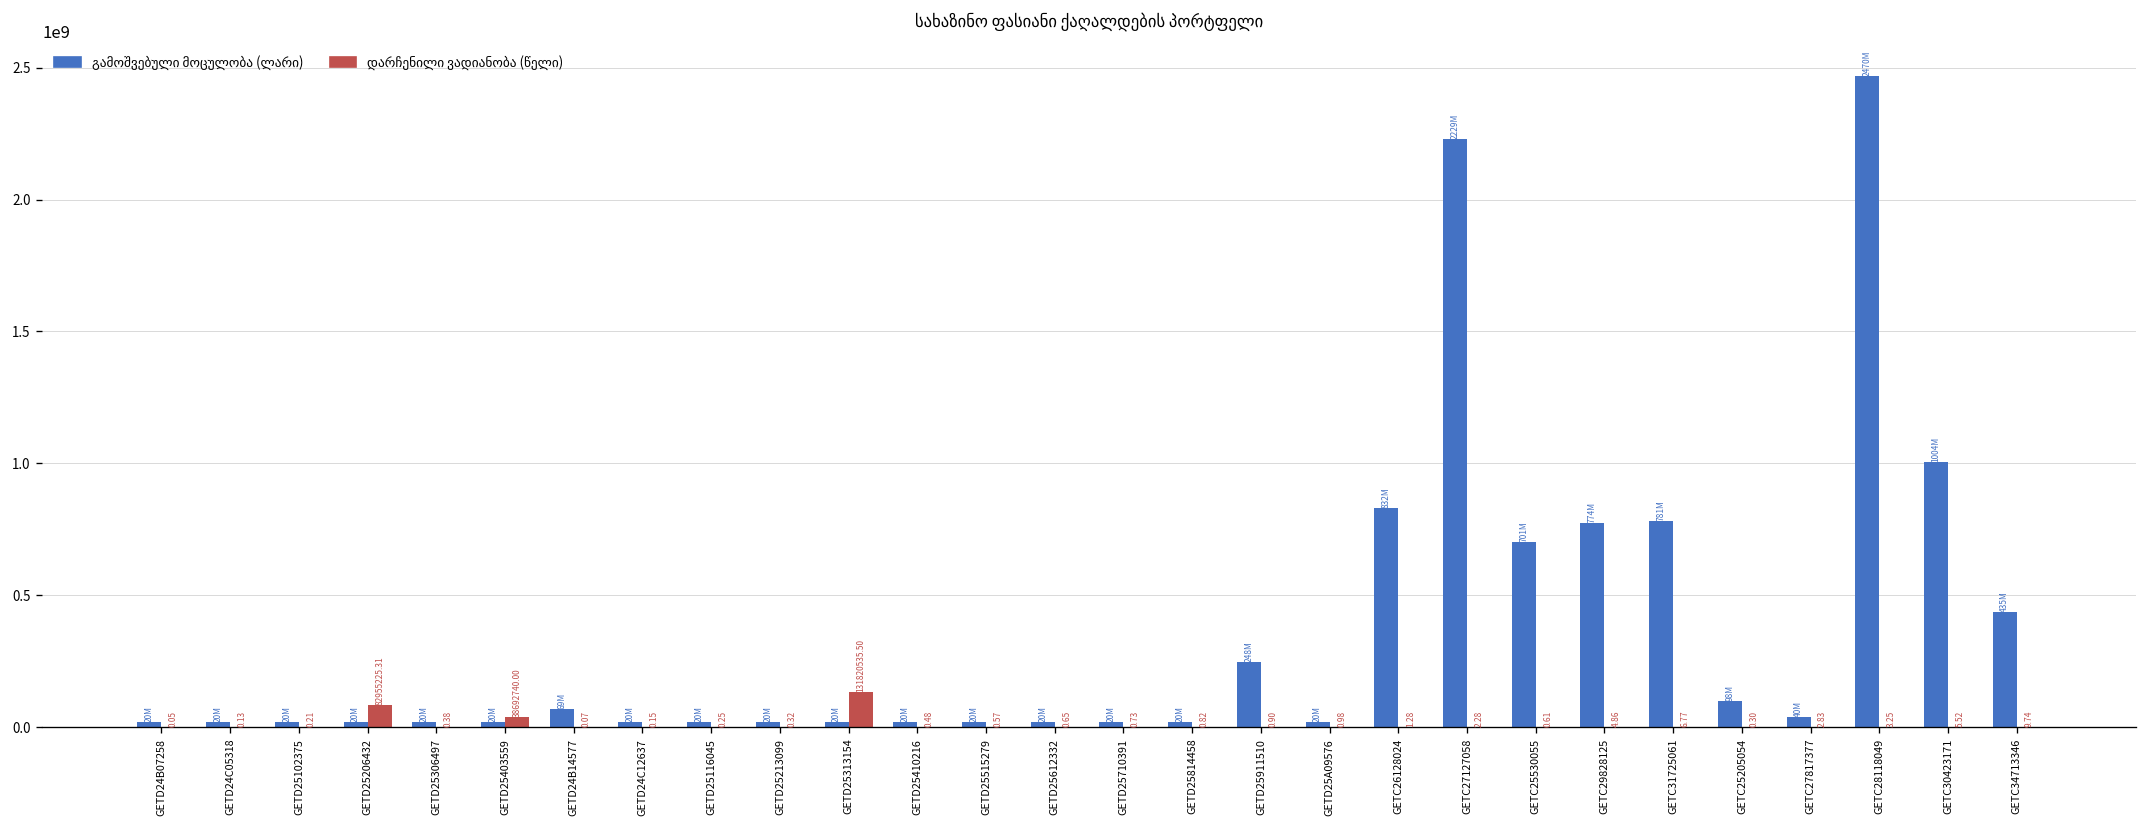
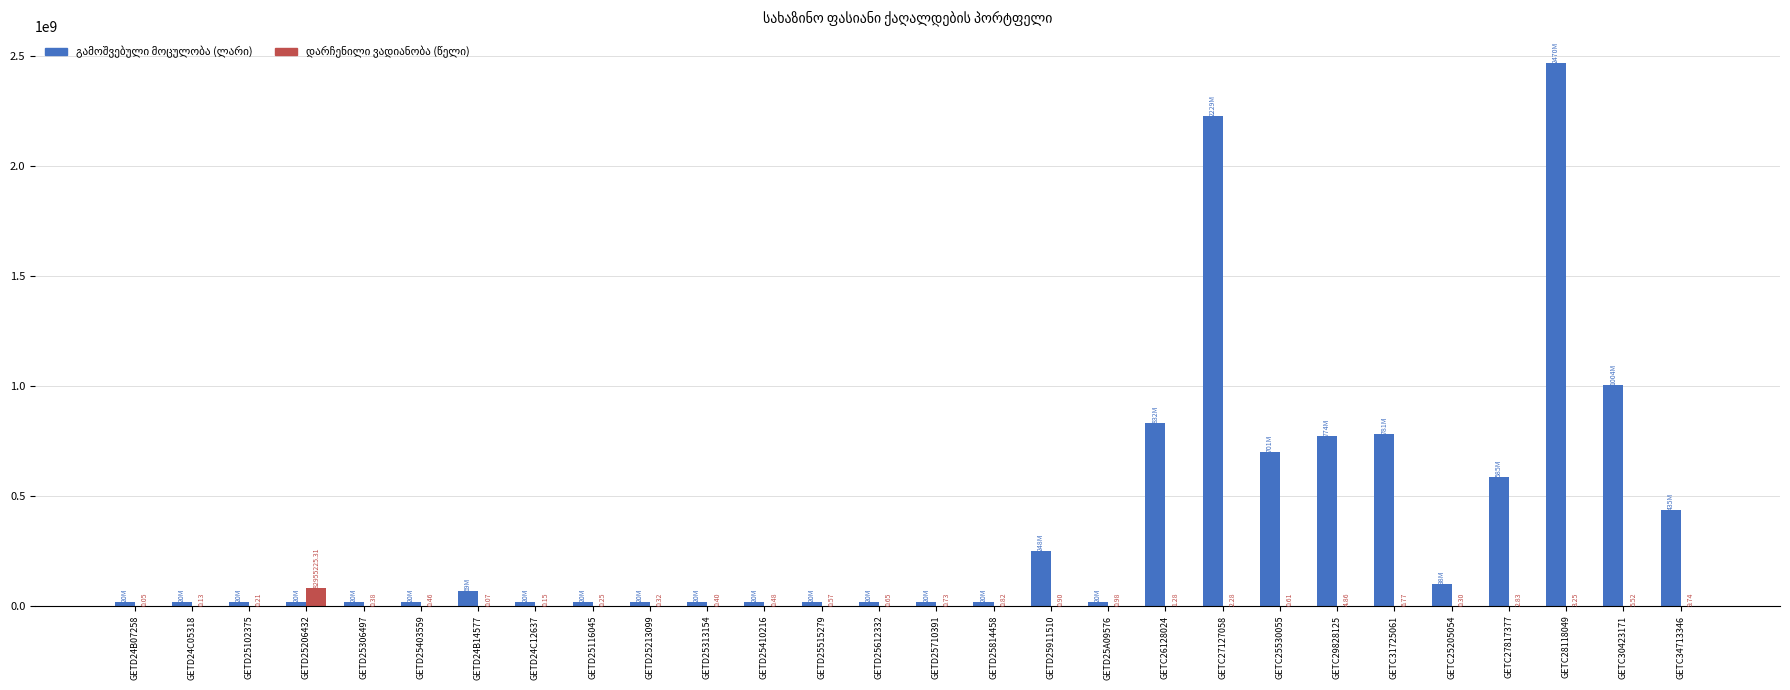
  {
    "გამოშვებული მოცულობა (ლარი)": {
      "GETD24B07258": "20M",
      "GETD24C05318": "20M",
      "GETD25102375": "20M",
      "GETD25206432": "20M",
      "GETD25306497": "20M",
      "GETD25403559": "20M",
      "GETD24B14577": "69M",
      "GETD24C12637": "20M",
      "GETD25116045": "20M",
      "GETD25213099": "20M",
      "GETD25313154": "20M",
      "GETD25410216": "20M",
      "GETD25515279": "20M",
      "GETD25612332": "20M",
      "GETD25710391": "20M",
      "GETD25814458": "20M",
      "GETD25911510": "248M",
      "GETD25A09576": "20M",
      "GETC26128024": "832M",
      "GETC27127058": "2229M",
      "GETC25530055": "701M",
      "GETC29828125": "774M",
      "GETC31725061": "781M",
      "GETC25205054": "98M",
-     "GETC27817377": "40M",
+     "GETC27817377": "585M",
      "GETC28118049": "2470M",
      "GETC30423171": "1004M",
      "GETC34713346": "435M"
    },
    "დარჩენილი ვადიანობა (წელი)": {
      "GETD24B07258": "0.05",
      "GETD24C05318": "0.13",
      "GETD25102375": "0.21",
      "GETD25206432": "82955225.31",
      "GETD25306497": "0.38",
-     "GETD25403559": "38692740.00",
+     "GETD25403559": "0.46",
      "GETD24B14577": "0.07",
      "GETD24C12637": "0.15",
      "GETD25116045": "0.25",
      "GETD25213099": "0.32",
-     "GETD25313154": "131820535.50",
+     "GETD25313154": "0.40",
      "GETD25410216": "0.48",
      "GETD25515279": "0.57",
      "GETD25612332": "0.65",
      "GETD25710391": "0.73",
      "GETD25814458": "0.82",
      "GETD25911510": "0.90",
      "GETD25A09576": "0.98",
      "GETC26128024": "1.28",
      "GETC27127058": "2.28",
      "GETC25530055": "0.61",
      "GETC29828125": "4.86",
      "GETC31725061": "6.77",
      "GETC25205054": "0.30",
      "GETC27817377": "2.83",
      "GETC28118049": "3.25",
      "GETC30423171": "5.52",
      "GETC34713346": "9.74"
    }
  }
